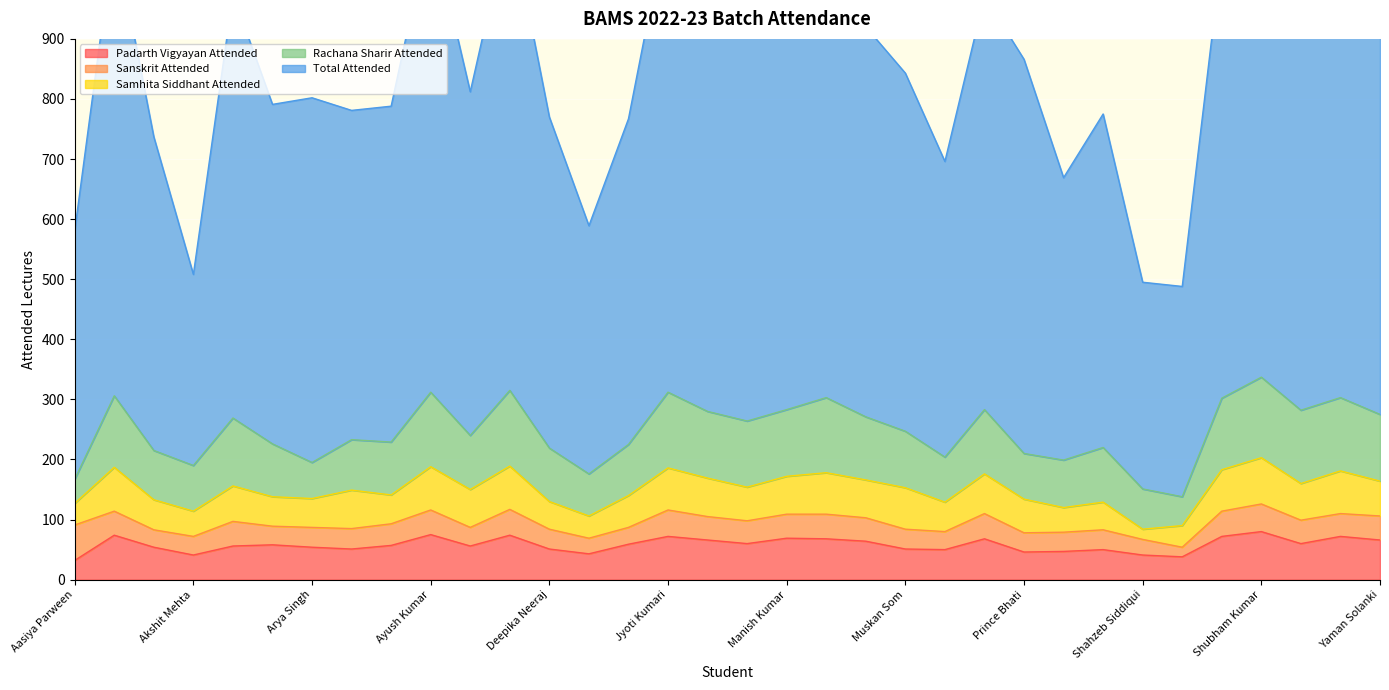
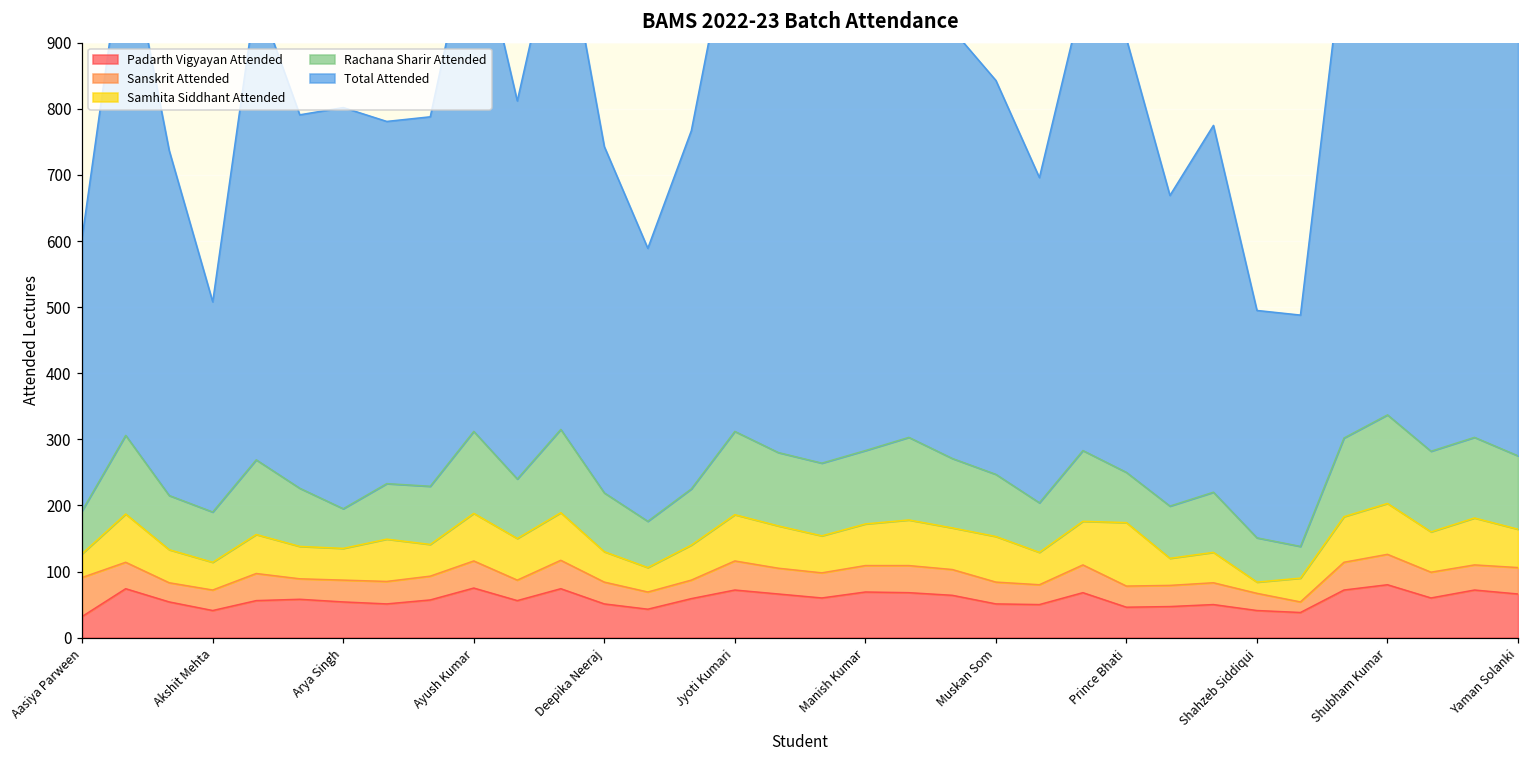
  {
    "Padarth Vigyayan Attended": {
      "Aasiya Parween": 30,
      "Akshit Mehta": 40,
      "Arya Singh": 50,
      "Ayush Kumar": 80,
      "Deepika Neeraj": 50,
      "Jyoti Kumari": 70,
      "Manish Kumar": 70,
      "Muskan Som": 50,
      "Prince Bhati": 50,
      "Shahzeb Siddiqui": 40,
      "Shubham Kumar": 80,
      "Yaman Solanki": 70
    },
    "Sanskrit Attended": {
      "Aasiya Parween": 60,
      "Akshit Mehta": 30,
      "Arya Singh": 30,
      "Ayush Kumar": 40,
      "Deepika Neeraj": 30,
      "Jyoti Kumari": 40,
      "Manish Kumar": 40,
      "Muskan Som": 30,
      "Prince Bhati": 30,
      "Shahzeb Siddiqui": 30,
      "Shubham Kumar": 50,
      "Yaman Solanki": 40
    },
    "Samhita Siddhant Attended": {
      "Aasiya Parween": 40,
      "Akshit Mehta": 40,
      "Arya Singh": 50,
      "Ayush Kumar": 70,
      "Deepika Neeraj": 50,
      "Jyoti Kumari": 70,
      "Manish Kumar": 60,
      "Muskan Som": 70,
-     "Prince Bhati": 60,
+     "Prince Bhati": 100,
      "Shahzeb Siddiqui": 20,
      "Shubham Kumar": 80,
      "Yaman Solanki": 60
    },
    "Rachana Sharir Attended": {
-     "Aasiya Parween": 40,
+     "Aasiya Parween": 70,
      "Akshit Mehta": 80,
      "Arya Singh": 60,
      "Ayush Kumar": 120,
      "Deepika Neeraj": 90,
      "Jyoti Kumari": 130,
      "Manish Kumar": 110,
      "Muskan Som": 90,
      "Prince Bhati": 80,
      "Shahzeb Siddiqui": 70,
      "Shubham Kumar": 130,
      "Yaman Solanki": 110
    },
    "Total Attended": {
      "Aasiya Parween": 410,
      "Akshit Mehta": 320,
      "Arya Singh": 610,
-     "Deepika Neeraj": 550,
+     "Deepika Neeraj": 520,
      "Muskan Som": 600,
      "Shahzeb Siddiqui": 340
    }
  }
